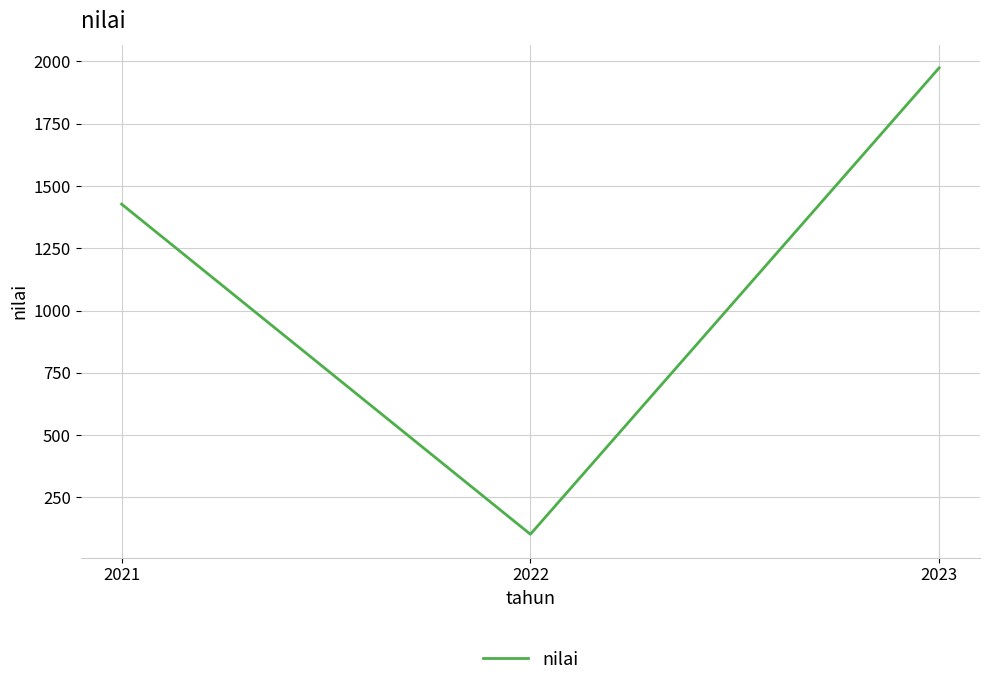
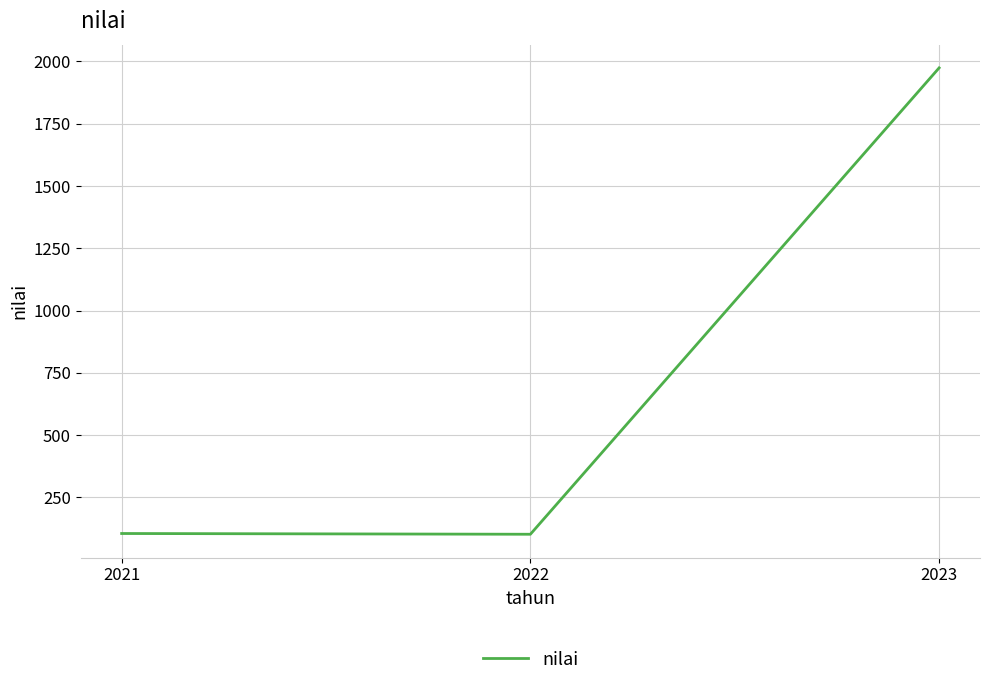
  {
-   "2021": 1430,
+   "2021": 110,
    "2022": 100,
    "2023": 1970
  }
